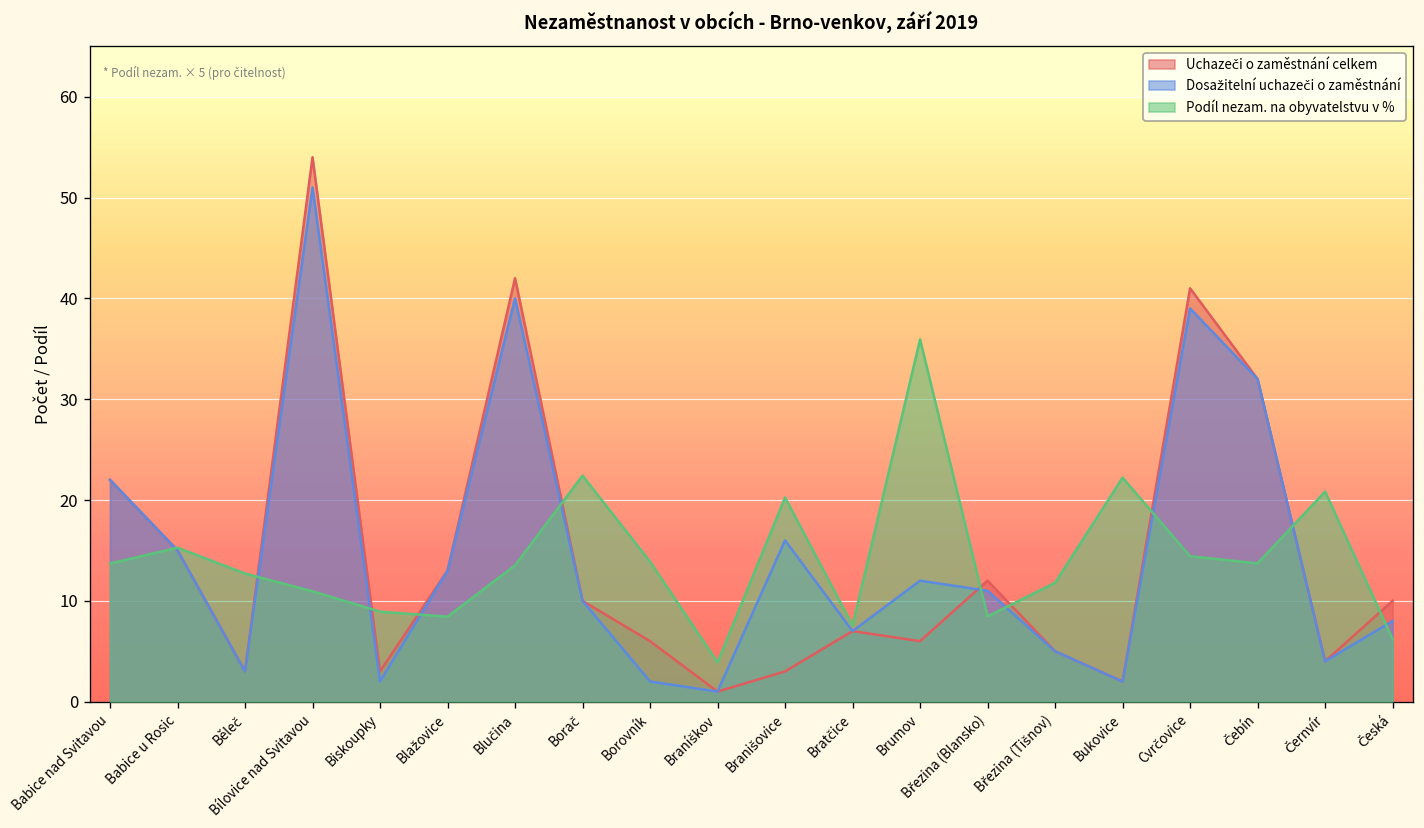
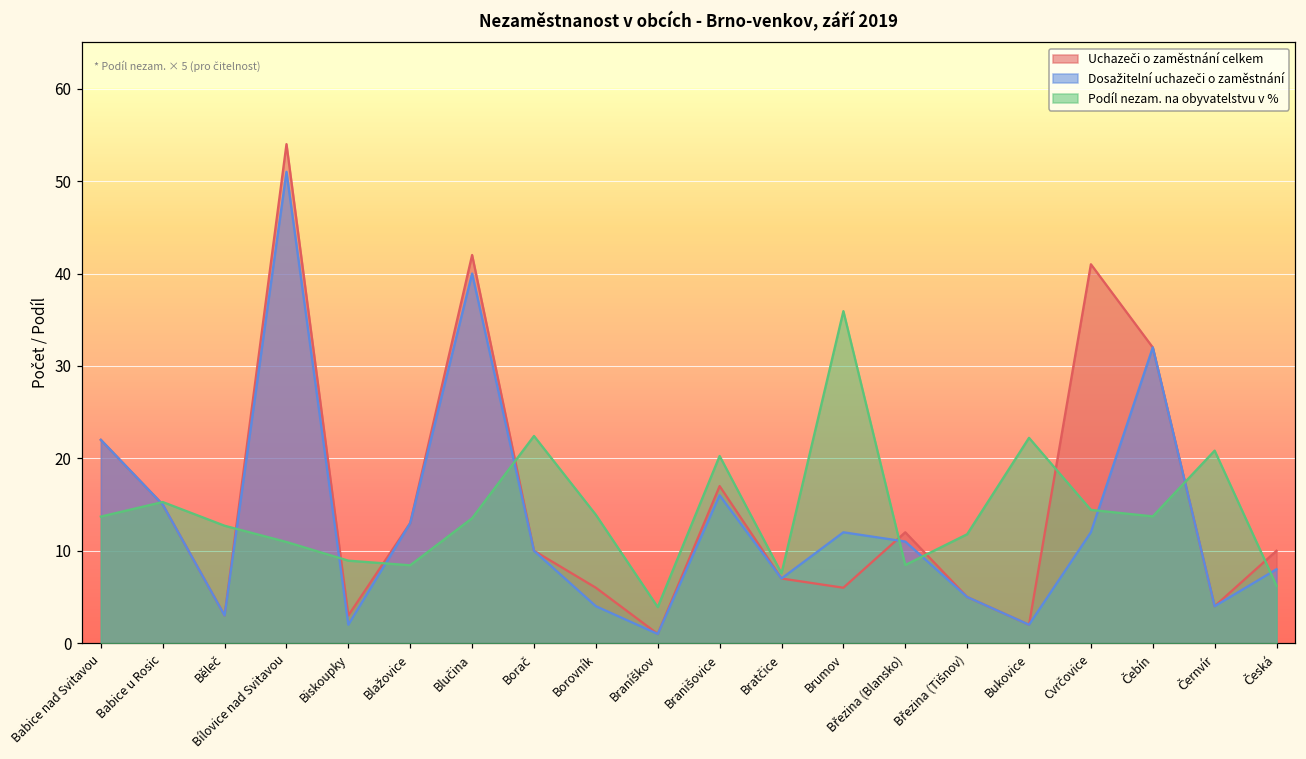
  {
    "Uchazeči o zaměstnání celkem": {
      "Bílovice nad Svitavou": 54,
      "Biskoupky": 3,
      "Blučina": 42,
      "Borovník": 6,
-     "Branišovice": 3,
+     "Branišovice": 17,
      "Brumov": 6,
      "Březina (Blansko)": 12,
      "Cvrčovice": 41,
      "Česká": 10
    },
    "Dosažitelní uchazeči o zaměstnání": {
      "Bílovice nad Svitavou": 51,
      "Biskoupky": 2,
      "Blučina": 40,
-     "Borovník": 2,
+     "Borovník": 4,
      "Branišovice": 16,
      "Brumov": 12,
      "Březina (Blansko)": 11,
-     "Cvrčovice": 39,
+     "Cvrčovice": 12,
      "Česká": 8
    },
    "Podíl nezam. na obyvatelstvu v %": {
      "Babice nad Svitavou": 14,
      "Běleč": 13,
      "Bílovice nad Svitavou": 11,
      "Biskoupky": 9,
      "Blažovice": 8,
      "Blučina": 14,
      "Borač": 22,
      "Borovník": 14,
      "Braníškov": 4,
      "Branišovice": 20,
      "Bratčice": 8,
      "Brumov": 36,
      "Březina (Blansko)": 8,
      "Březina (Tišnov)": 12,
      "Bukovice": 22,
      "Cvrčovice": 14,
      "Čebín": 14,
      "Černvír": 21,
      "Česká": 6
    }
  }
